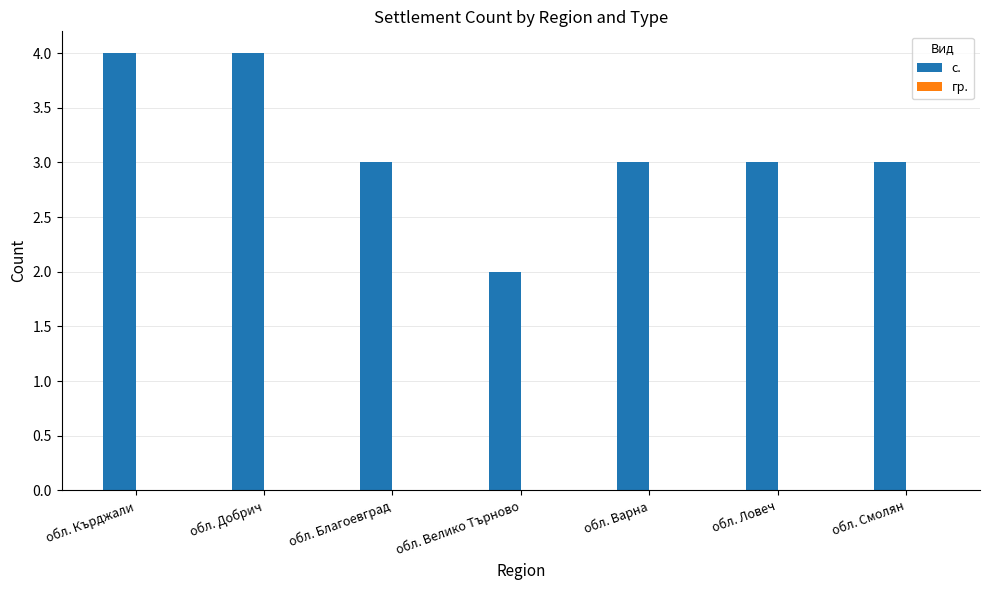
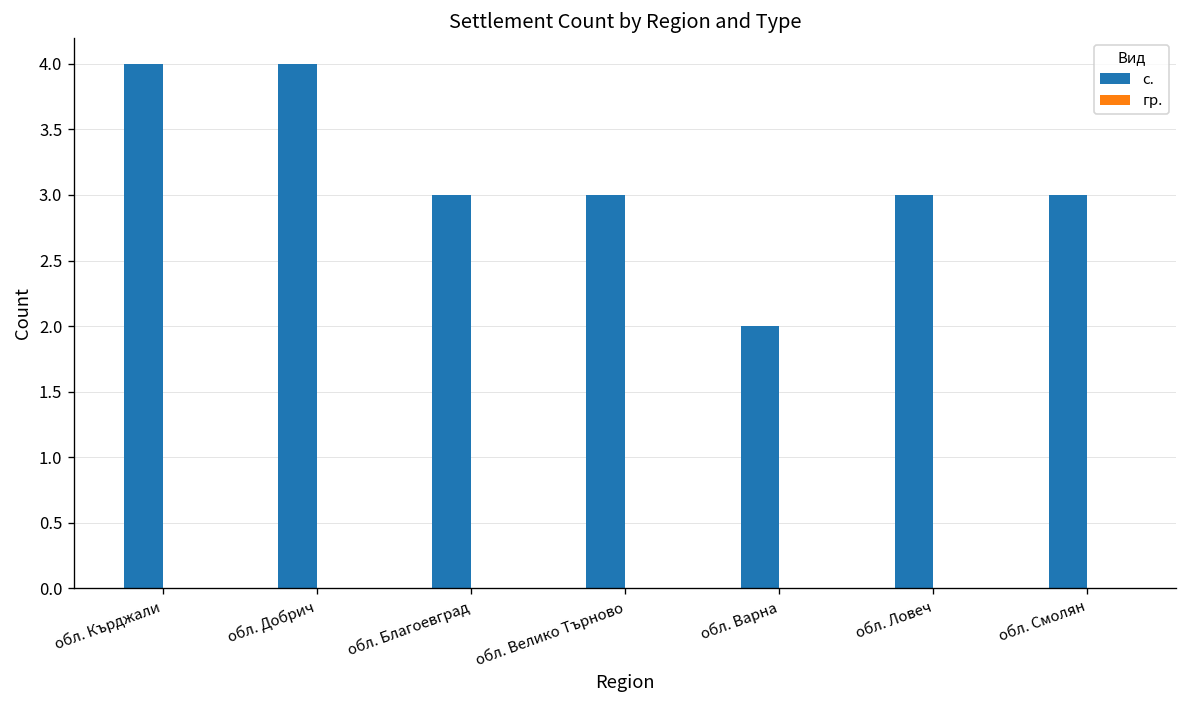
  {
    "с.": {
      "обл. Кърджали": 4,
      "обл. Добрич": 4,
      "обл. Благоевград": 3,
-     "обл. Велико Търново": 2,
-     "обл. Варна": 3,
+     "обл. Велико Търново": 3,
+     "обл. Варна": 2,
      "обл. Ловеч": 3,
      "обл. Смолян": 3
    },
    "гр.": {
      "обл. Кърджали": 0,
      "обл. Добрич": 0,
      "обл. Благоевград": 0,
      "обл. Велико Търново": 0,
      "обл. Варна": 0,
      "обл. Ловеч": 0,
      "обл. Смолян": 0
    }
  }
